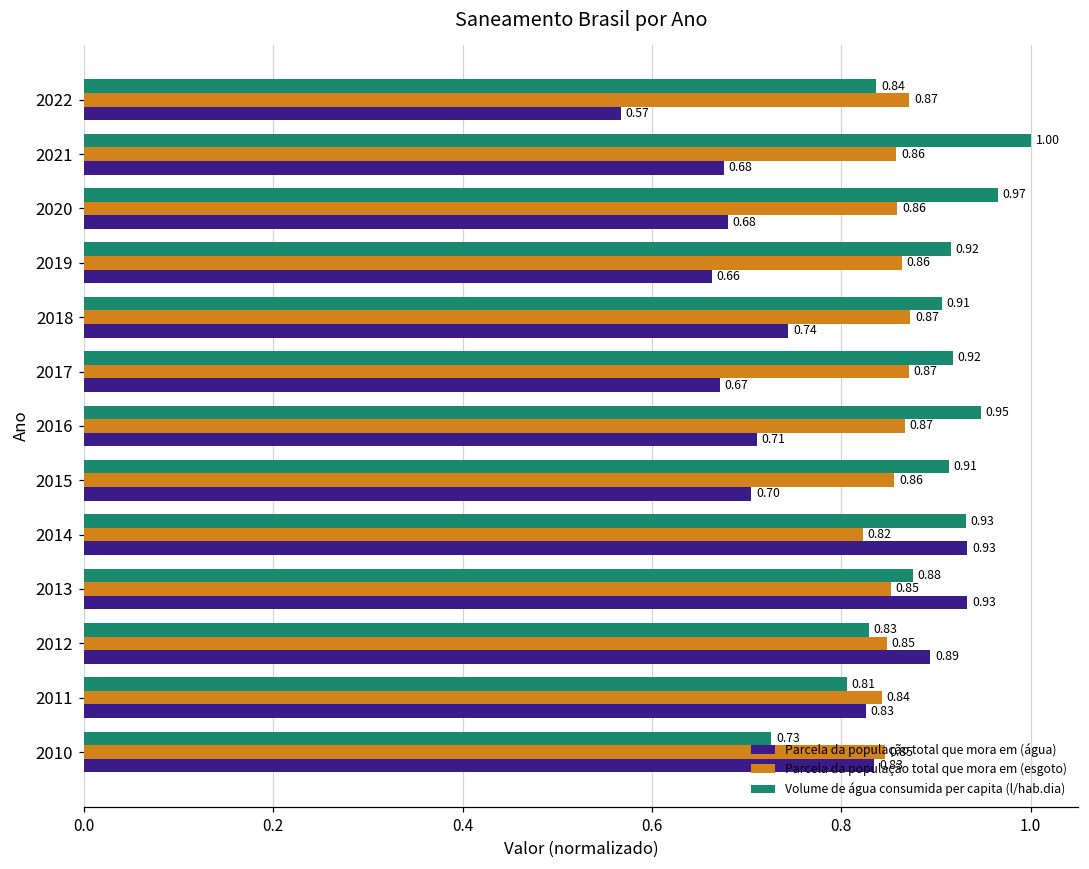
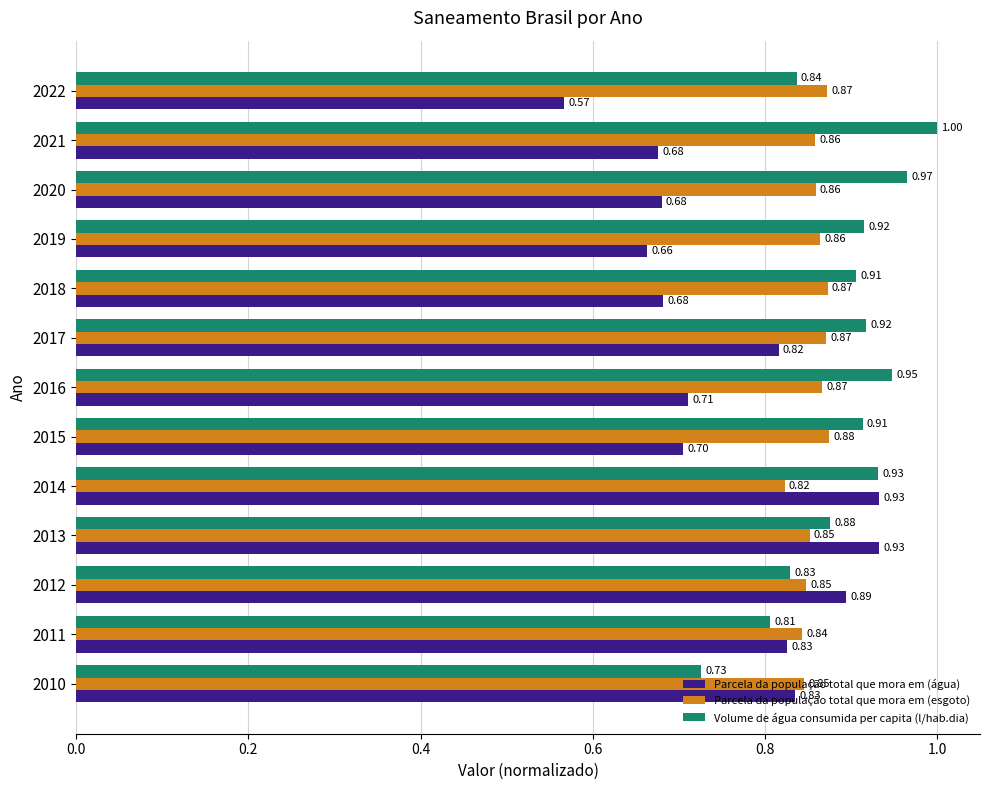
  {
    "Parcela da população total que mora em (água)": {
      "2022": 0.57,
      "2021": 0.68,
      "2020": 0.68,
      "2019": 0.66,
-     "2018": 0.74,
-     "2017": 0.67,
+     "2018": 0.68,
+     "2017": 0.82,
      "2016": 0.71,
      "2015": 0.70,
      "2014": 0.93,
      "2013": 0.93,
      "2012": 0.89,
      "2011": 0.83,
      "2010": 0.83
    },
    "Parcela da população total que mora em (esgoto)": {
      "2022": 0.87,
      "2021": 0.86,
      "2020": 0.86,
      "2019": 0.86,
      "2018": 0.87,
      "2017": 0.87,
      "2016": 0.87,
-     "2015": 0.86,
+     "2015": 0.88,
      "2014": 0.82,
      "2013": 0.85,
      "2012": 0.85,
      "2011": 0.84,
      "2010": 0.85
    },
    "Volume de água consumida per capita (l/hab.dia)": {
      "2022": 0.84,
      "2021": 1.00,
      "2020": 0.97,
      "2019": 0.92,
      "2018": 0.91,
      "2017": 0.92,
      "2016": 0.95,
      "2015": 0.91,
      "2014": 0.93,
      "2013": 0.88,
      "2012": 0.83,
      "2011": 0.81,
      "2010": 0.73
    }
  }
